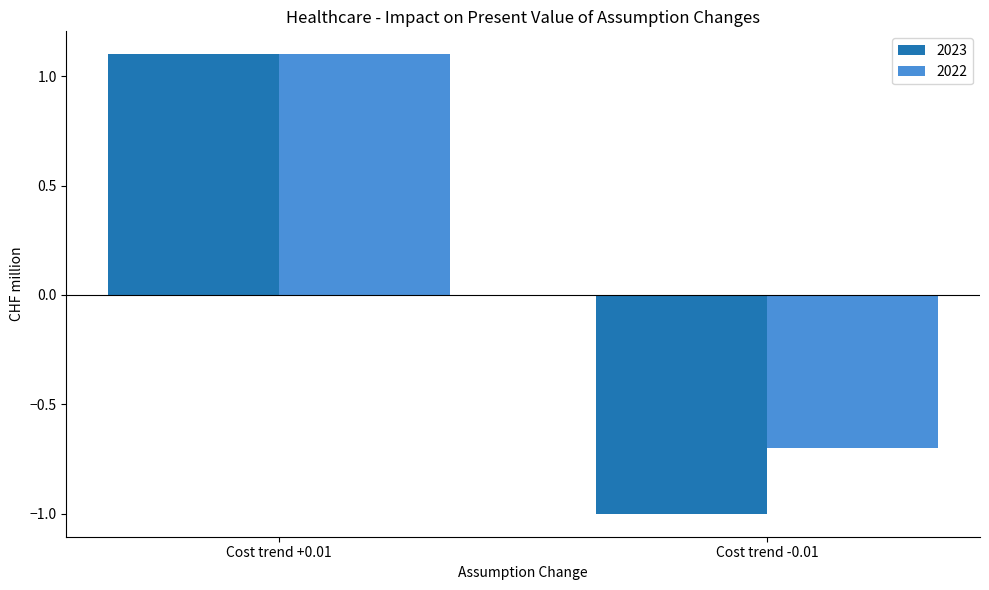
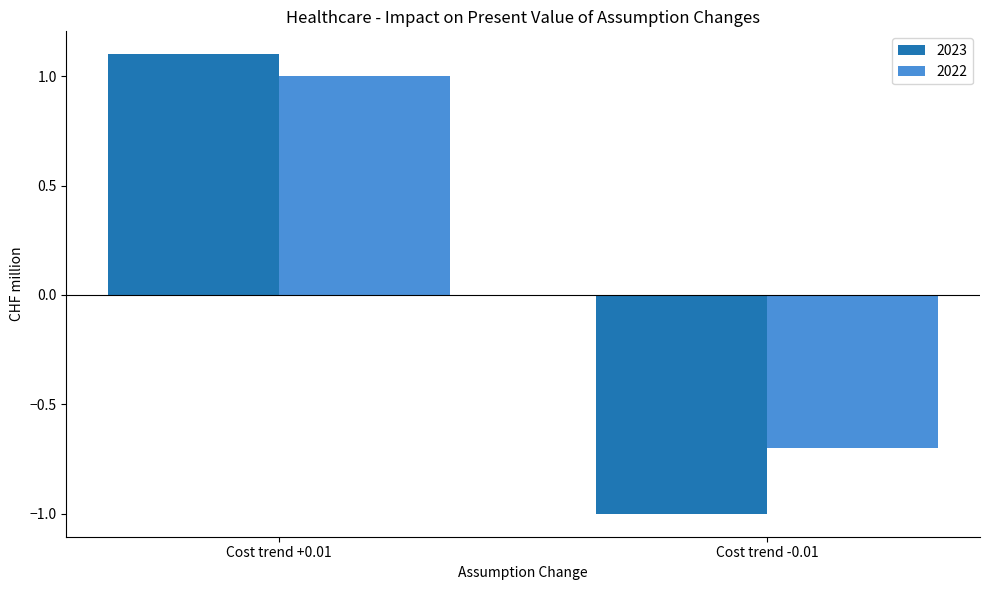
  {
    "2023": {
      "Cost trend +0.01": 1.1,
      "Cost trend -0.01": -1.0
    },
    "2022": {
-     "Cost trend +0.01": 1.1,
+     "Cost trend +0.01": 1.0,
      "Cost trend -0.01": -0.7
    }
  }
